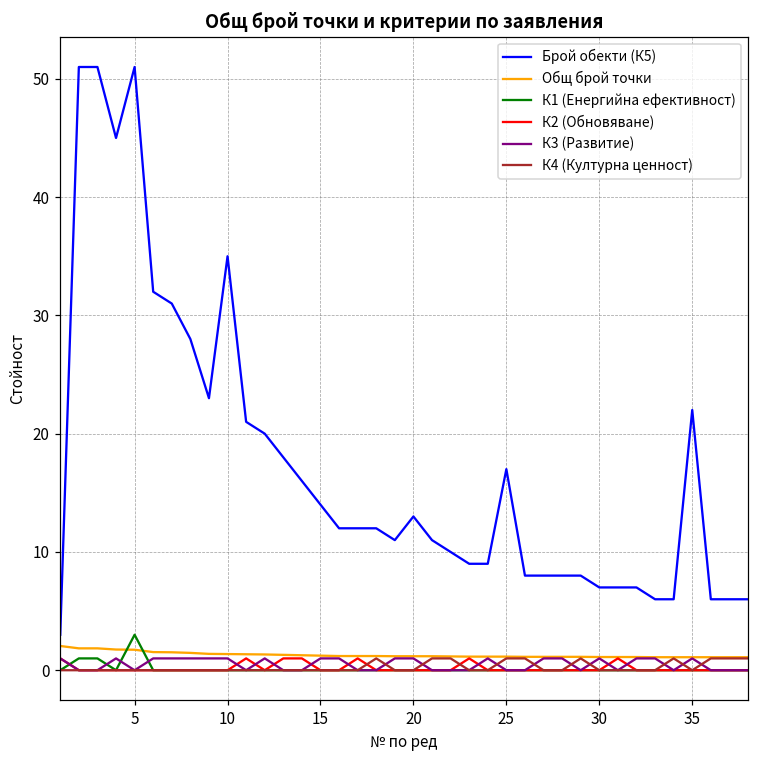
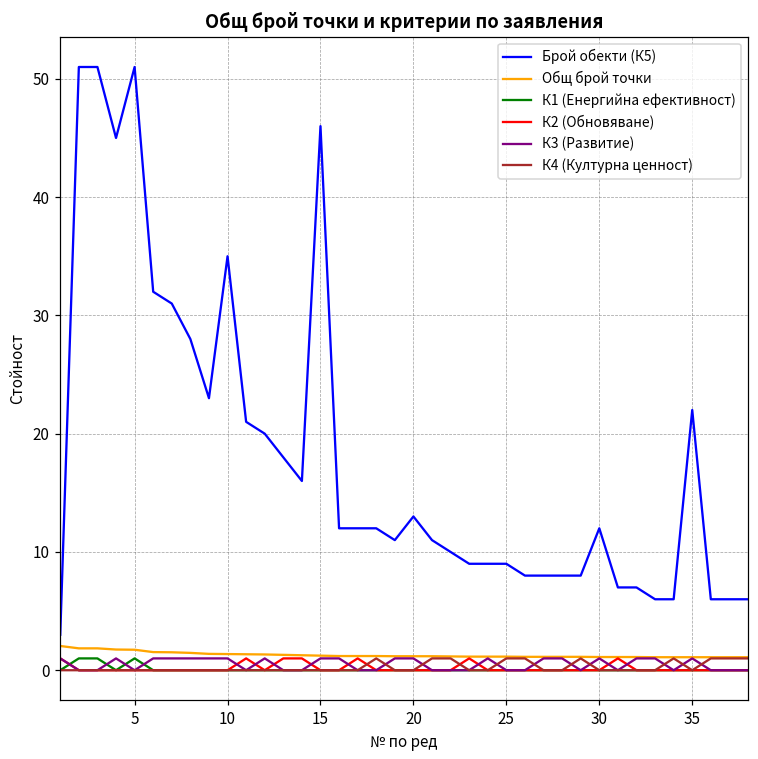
  {
    "Брой обекти (К5)": {
      "5": 51,
      "10": 35,
-     "15": 14,
+     "15": 46,
      "20": 13,
-     "25": 17,
-     "30": 7,
+     "25": 9,
+     "30": 12,
      "35": 22
    },
    "Общ брой точки": {
      "5": 1.7,
      "10": 1.4
    },
    "К1 (Енергийна ефективност)": {
-     "5": 3
+     "5": 1
    },
    "К3 (Развитие)": {
      "10": 1
    }
  }
